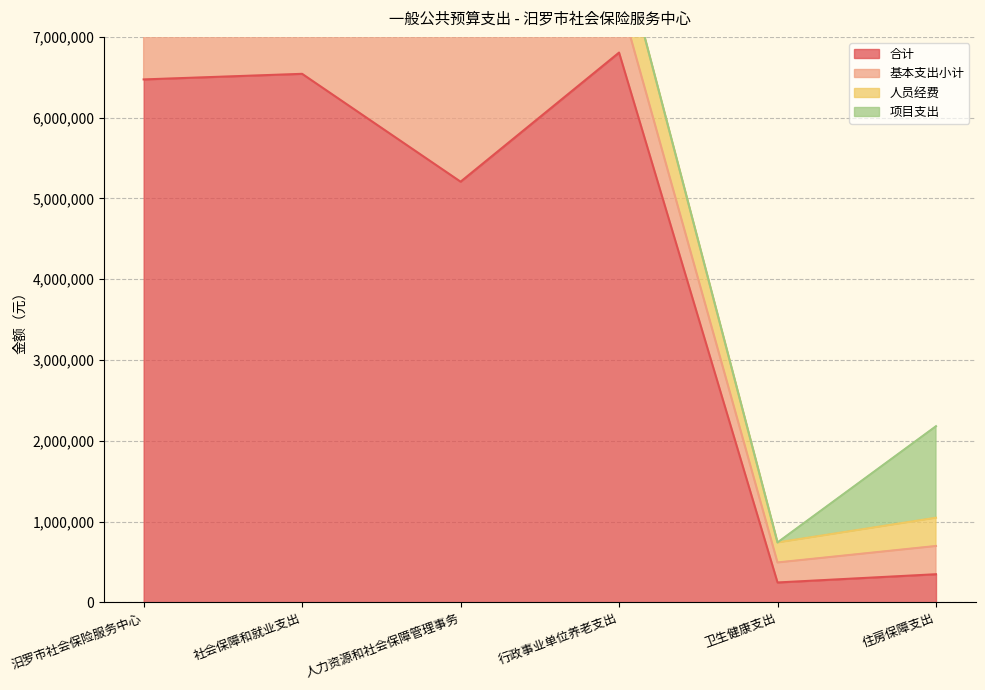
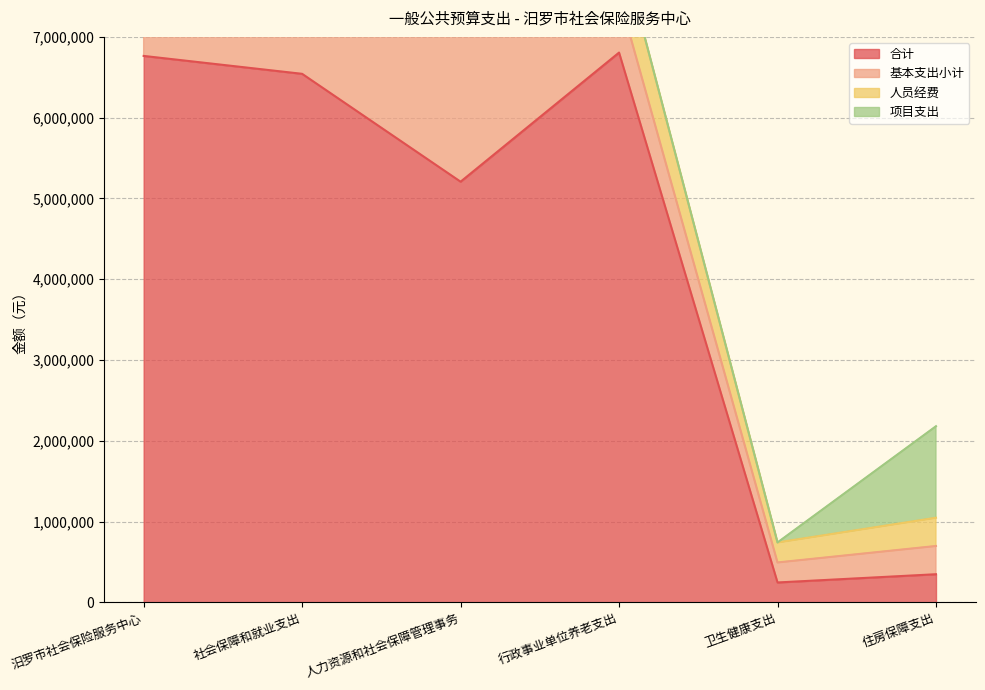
  {
    "合计": {
-     "汨罗市社会保险服务中心": "6,500,000",
+     "汨罗市社会保险服务中心": "6,800,000",
      "社会保障和就业支出": "6,500,000",
      "人力资源和社会保障管理事务": "5,200,000",
      "行政事业单位养老支出": "6,800,000",
      "卫生健康支出": "200,000",
      "住房保障支出": "300,000"
    },
    "项目支出": {
      "住房保障支出": "1,100,000"
    }
  }
